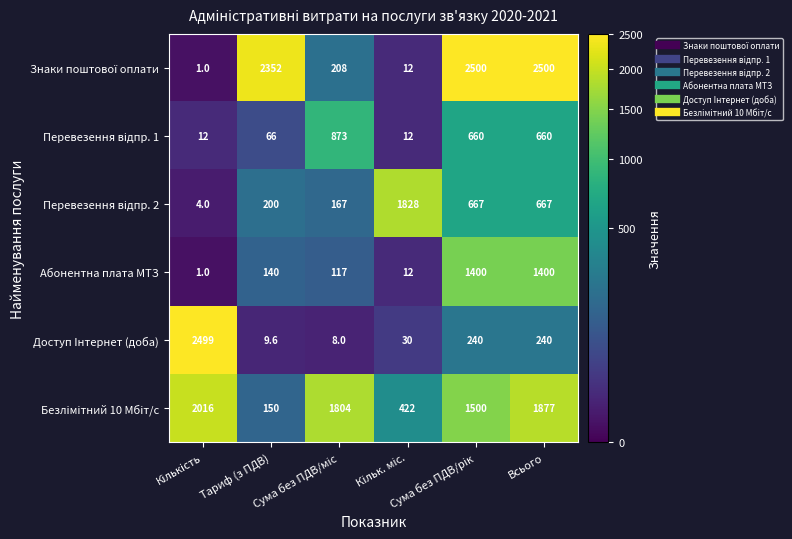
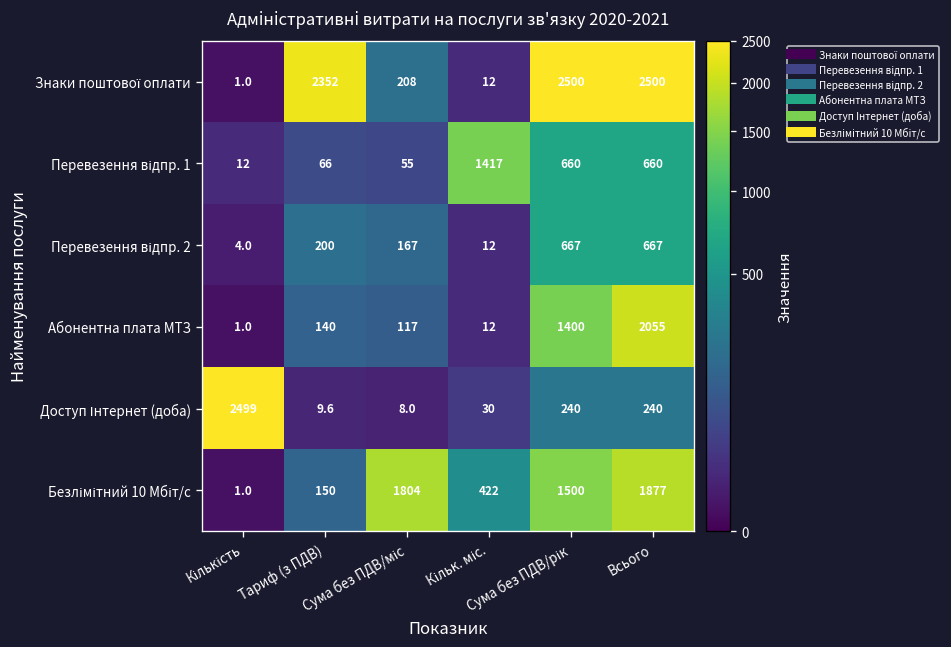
  {
    "Знаки поштової оплати": {
      "Кількість": 1.0,
      "Тариф (з ПДВ)": 2352,
      "Сума без ПДВ/міс": 208,
      "Кільк. міс.": 12,
      "Сума без ПДВ/рік": 2500,
      "Всього": 2500
    },
    "Перевезення відпр. 1": {
      "Кількість": 12,
      "Тариф (з ПДВ)": 66,
-     "Сума без ПДВ/міс": 873,
-     "Кільк. міс.": 12,
+     "Сума без ПДВ/міс": 55,
+     "Кільк. міс.": 1417,
      "Сума без ПДВ/рік": 660,
      "Всього": 660
    },
    "Перевезення відпр. 2": {
      "Кількість": 4.0,
      "Тариф (з ПДВ)": 200,
      "Сума без ПДВ/міс": 167,
-     "Кільк. міс.": 1828,
+     "Кільк. міс.": 12,
      "Сума без ПДВ/рік": 667,
      "Всього": 667
    },
    "Абонентна плата МТЗ": {
      "Кількість": 1.0,
      "Тариф (з ПДВ)": 140,
      "Сума без ПДВ/міс": 117,
      "Кільк. міс.": 12,
      "Сума без ПДВ/рік": 1400,
-     "Всього": 1400
+     "Всього": 2055
    },
    "Доступ Інтернет (доба)": {
      "Кількість": 2499,
      "Тариф (з ПДВ)": 9.6,
      "Сума без ПДВ/міс": 8.0,
      "Кільк. міс.": 30,
      "Сума без ПДВ/рік": 240,
      "Всього": 240
    },
    "Безлімітний 10 Мбіт/с": {
-     "Кількість": 2016,
+     "Кількість": 1.0,
      "Тариф (з ПДВ)": 150,
      "Сума без ПДВ/міс": 1804,
      "Кільк. міс.": 422,
      "Сума без ПДВ/рік": 1500,
      "Всього": 1877
    }
  }
